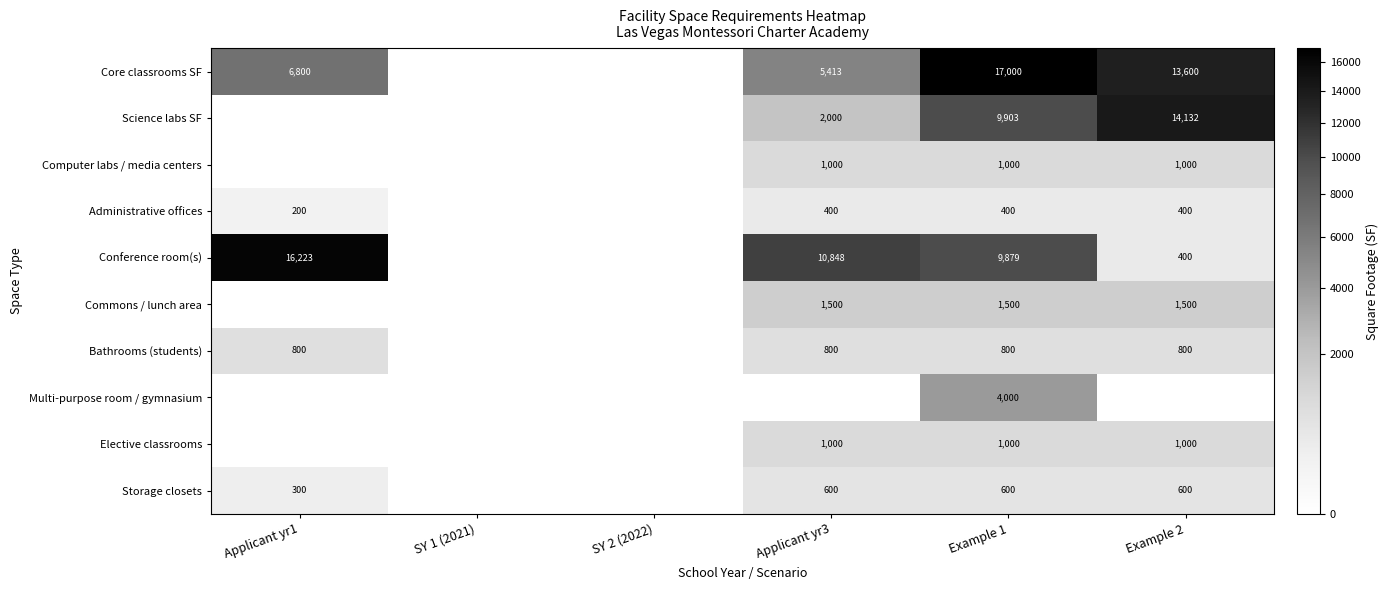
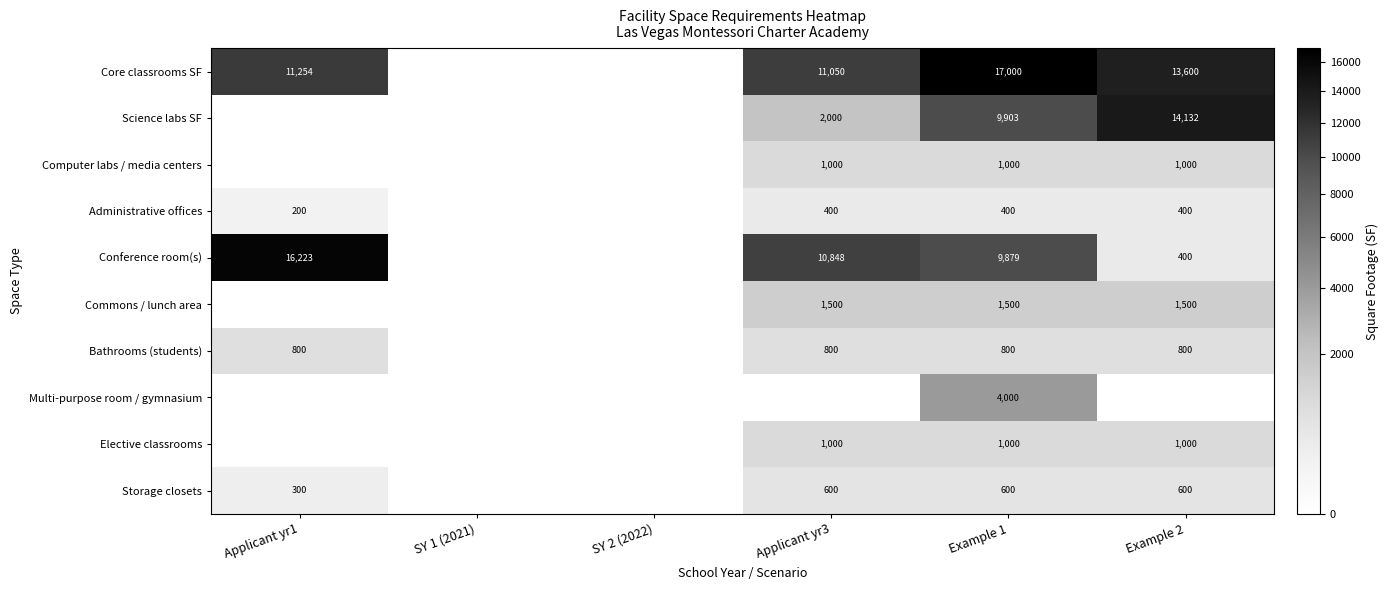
  {
    "Core classrooms SF": {
-     "Applicant yr1": "6,800",
-     "Applicant yr3": "5,413",
+     "Applicant yr1": "11,254",
+     "Applicant yr3": "11,050",
      "Example 1": "17,000",
      "Example 2": "13,600"
    },
    "Science labs SF": {
      "Applicant yr3": "2,000",
      "Example 1": "9,903",
      "Example 2": "14,132"
    },
    "Computer labs / media centers": {
      "Applicant yr3": "1,000",
      "Example 1": "1,000",
      "Example 2": "1,000"
    },
    "Administrative offices": {
      "Applicant yr1": "200",
      "Applicant yr3": "400",
      "Example 1": "400",
      "Example 2": "400"
    },
    "Conference room(s)": {
      "Applicant yr1": "16,223",
      "Applicant yr3": "10,848",
      "Example 1": "9,879",
      "Example 2": "400"
    },
    "Commons / lunch area": {
      "Applicant yr3": "1,500",
      "Example 1": "1,500",
      "Example 2": "1,500"
    },
    "Bathrooms (students)": {
      "Applicant yr1": "800",
      "Applicant yr3": "800",
      "Example 1": "800",
      "Example 2": "800"
    },
    "Multi-purpose room / gymnasium": {
      "Example 1": "4,000"
    },
    "Elective classrooms": {
      "Applicant yr3": "1,000",
      "Example 1": "1,000",
      "Example 2": "1,000"
    },
    "Storage closets": {
      "Applicant yr1": "300",
      "Applicant yr3": "600",
      "Example 1": "600",
      "Example 2": "600"
    }
  }
